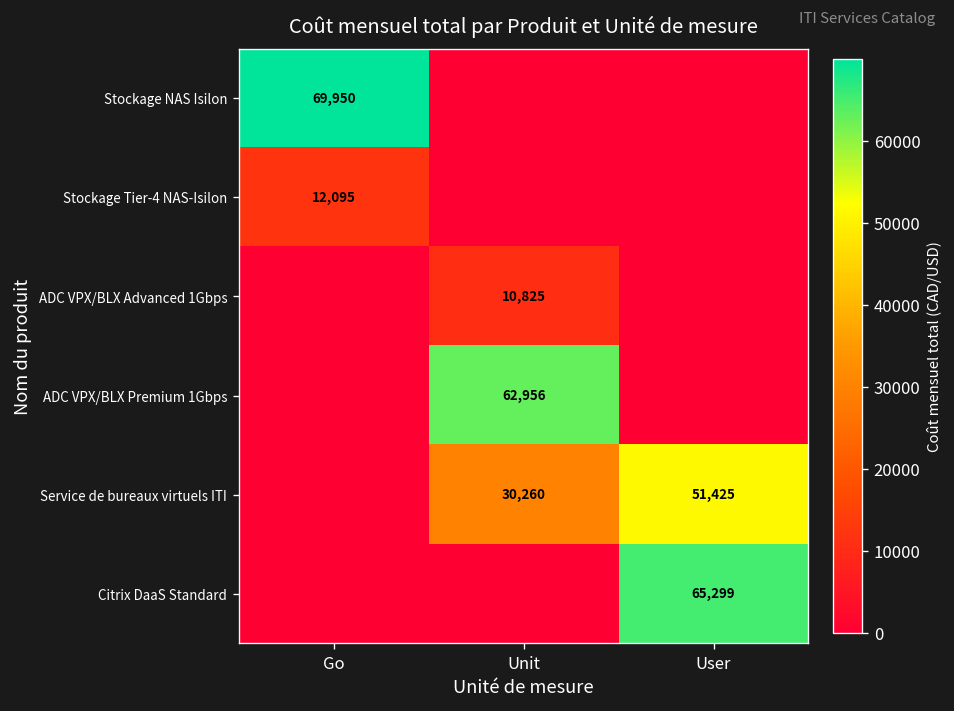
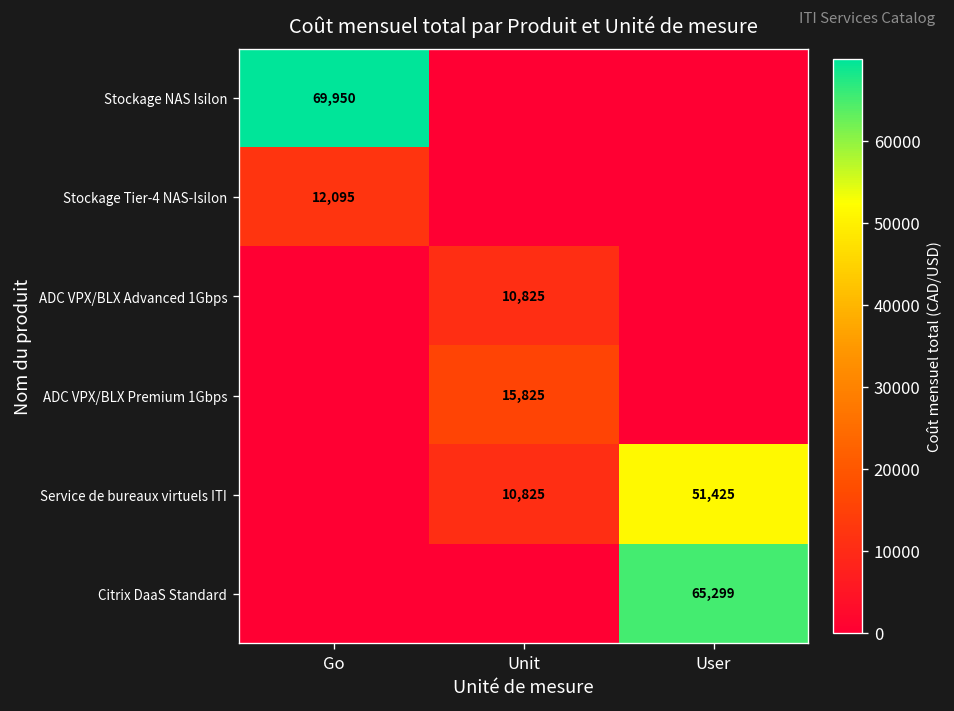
  {
    "Stockage NAS Isilon": {
      "Go": "69,950"
    },
    "Stockage Tier-4 NAS-Isilon": {
      "Go": "12,095"
    },
    "ADC VPX/BLX Advanced 1Gbps": {
      "Unit": "10,825"
    },
    "ADC VPX/BLX Premium 1Gbps": {
-     "Unit": "62,956"
+     "Unit": "15,825"
    },
    "Service de bureaux virtuels ITI": {
-     "Unit": "30,260",
+     "Unit": "10,825",
      "User": "51,425"
    },
    "Citrix DaaS Standard": {
      "User": "65,299"
    }
  }
